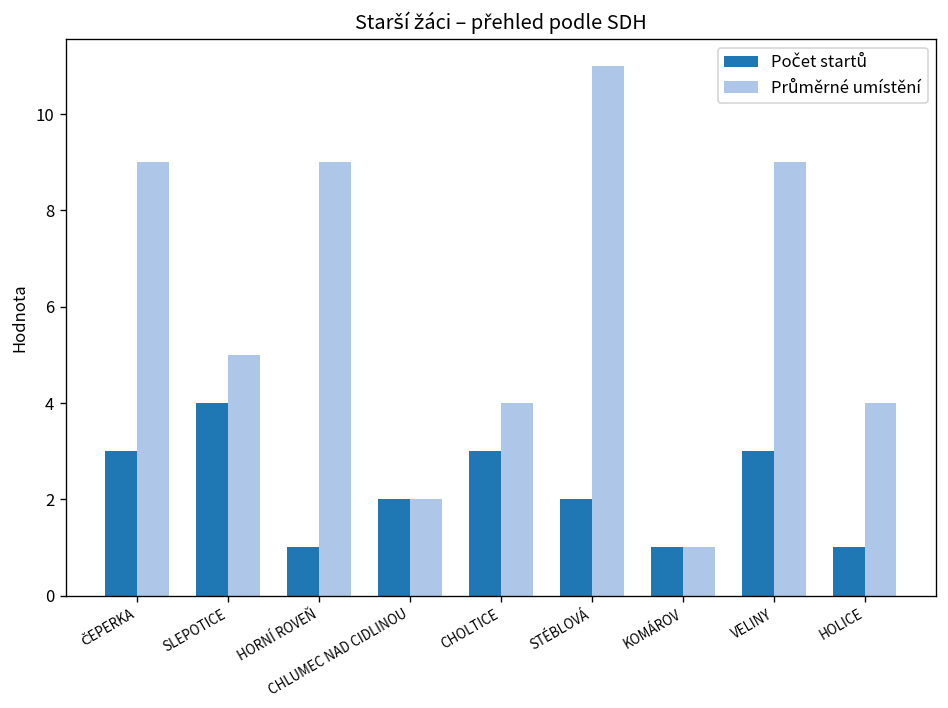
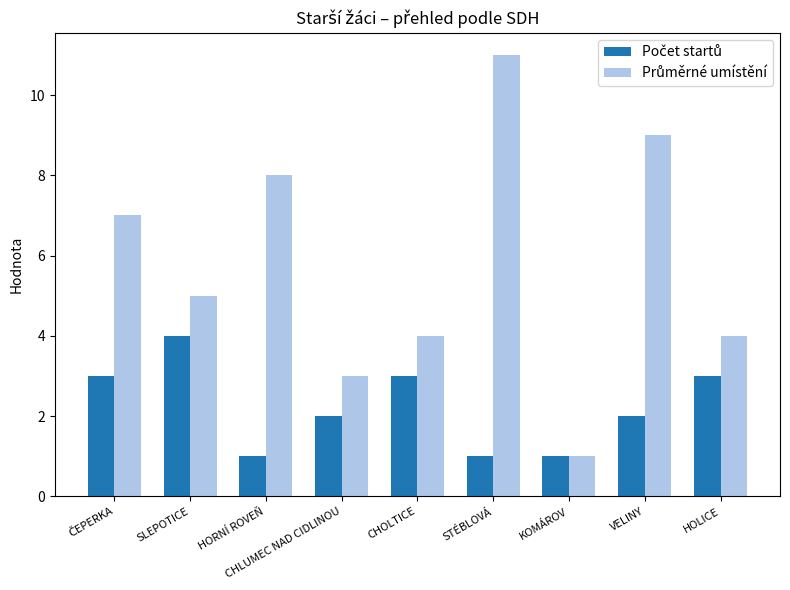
  {
    "Počet startů": {
      "ČEPERKA": 3,
      "SLEPOTICE": 4,
      "HORNÍ ROVEŇ": 1,
      "CHLUMEC NAD CIDLINOU": 2,
      "CHOLTICE": 3,
-     "STÉBLOVÁ": 2,
+     "STÉBLOVÁ": 1,
      "KOMÁROV": 1,
-     "VELINY": 3,
-     "HOLICE": 1
+     "VELINY": 2,
+     "HOLICE": 3
    },
    "Průměrné umístění": {
-     "ČEPERKA": 9,
+     "ČEPERKA": 7,
      "SLEPOTICE": 5,
-     "HORNÍ ROVEŇ": 9,
-     "CHLUMEC NAD CIDLINOU": 2,
+     "HORNÍ ROVEŇ": 8,
+     "CHLUMEC NAD CIDLINOU": 3,
      "CHOLTICE": 4,
      "STÉBLOVÁ": 11,
      "KOMÁROV": 1,
      "VELINY": 9,
      "HOLICE": 4
    }
  }
